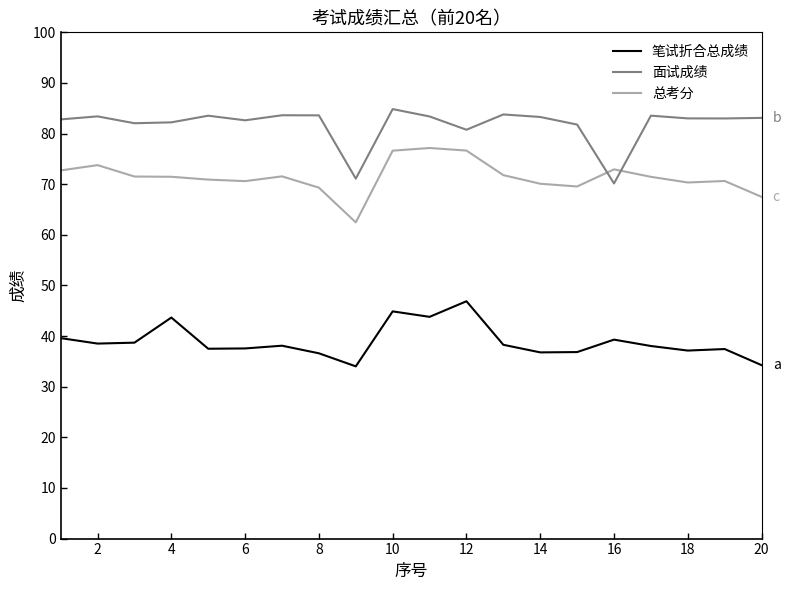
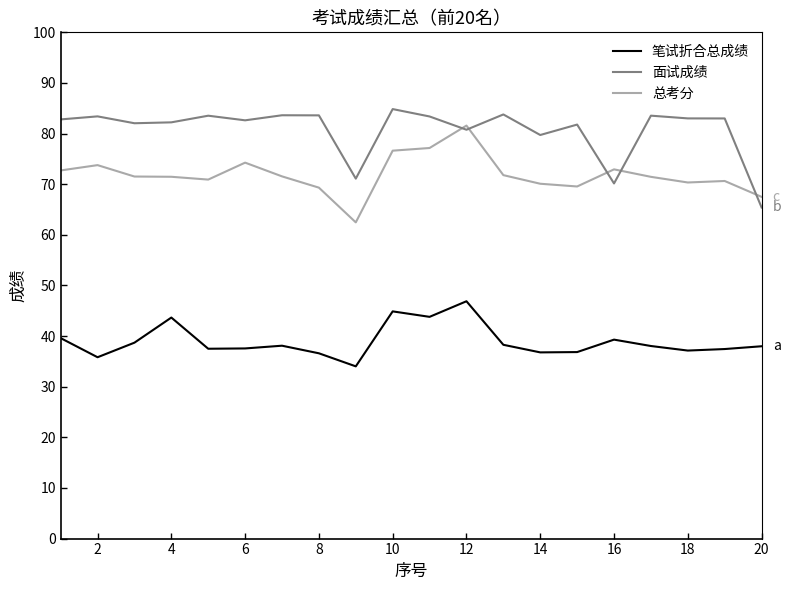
  {
    "笔试折合总成绩": {
-     "2": 39,
+     "2": 36,
      "4": 44,
      "6": 38,
      "8": 37,
      "10": 45,
      "12": 47,
      "14": 37,
      "16": 39,
      "18": 37,
-     "20": 34
+     "20": 38
    },
    "面试成绩": {
      "2": 83,
      "4": 82,
      "6": 83,
      "8": 84,
      "10": 85,
      "12": 81,
-     "14": 83,
+     "14": 80,
      "16": 70,
      "18": 83,
-     "20": 83
+     "20": 65
    },
    "总考分": {
      "2": 74,
      "4": 71,
-     "6": 71,
+     "6": 74,
      "8": 69,
      "10": 77,
-     "12": 77,
+     "12": 82,
      "14": 70,
      "16": 73,
      "18": 70,
      "20": 68
    }
  }
